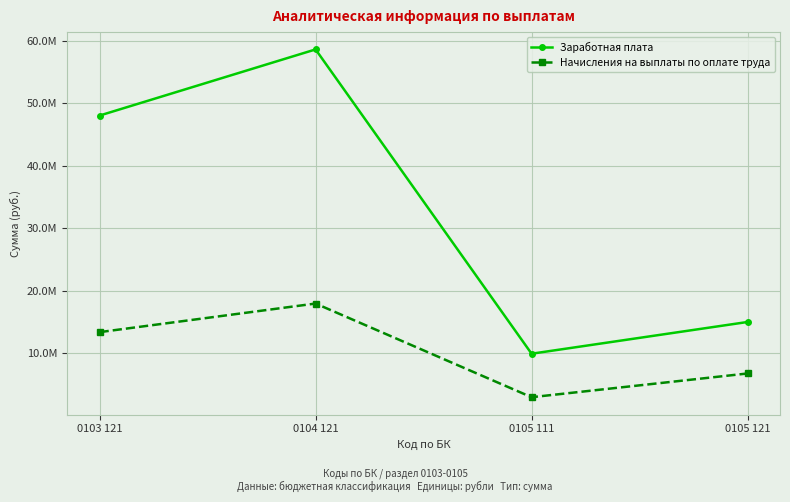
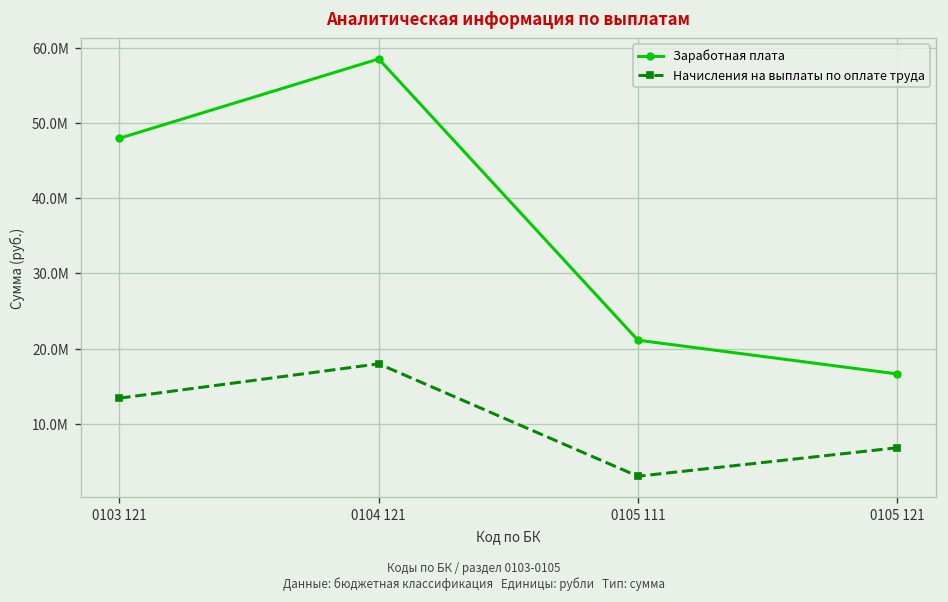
  {
    "Заработная плата": {
      "0103 121": 48000000,
      "0104 121": 59000000,
-     "0105 111": 10000000,
-     "0105 121": 15000000
+     "0105 111": 21000000,
+     "0105 121": 17000000
    },
    "Начисления на выплаты по оплате труда": {
      "0103 121": 13000000,
      "0104 121": 18000000,
      "0105 111": 3000000,
      "0105 121": 7000000
    }
  }
